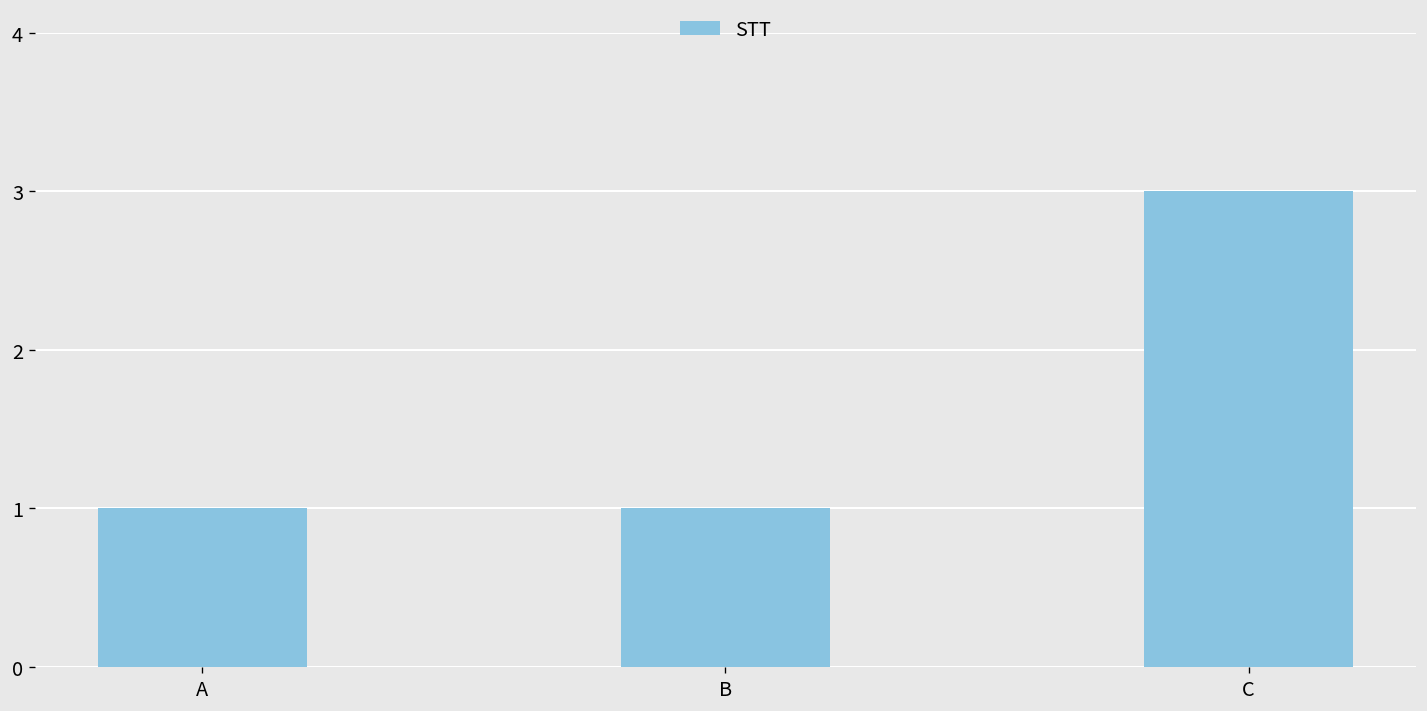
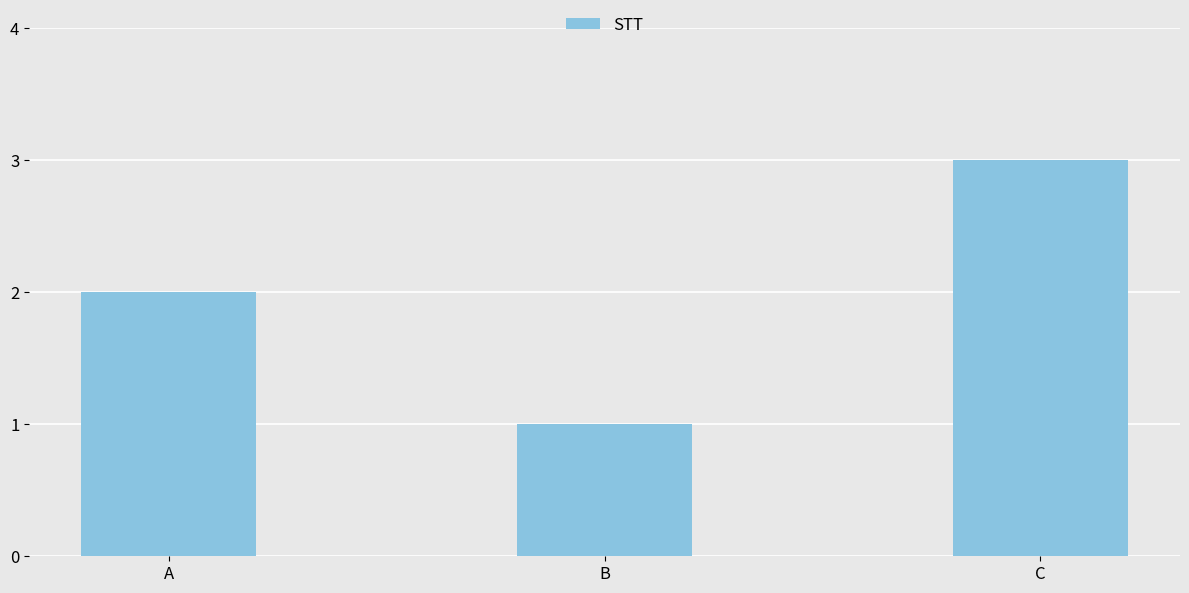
  {
-   "A": 1,
+   "A": 2,
    "B": 1,
    "C": 3
  }
